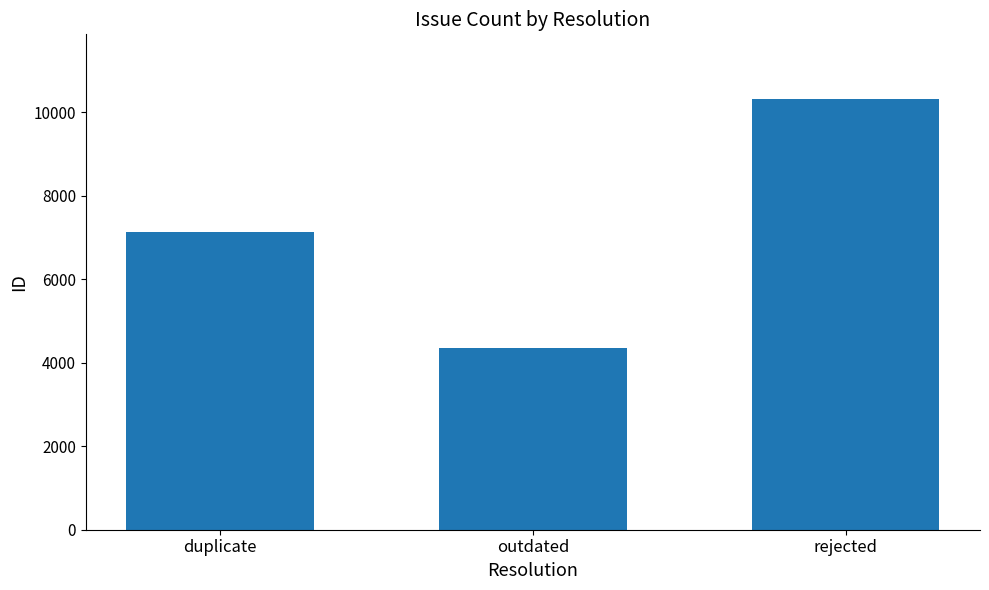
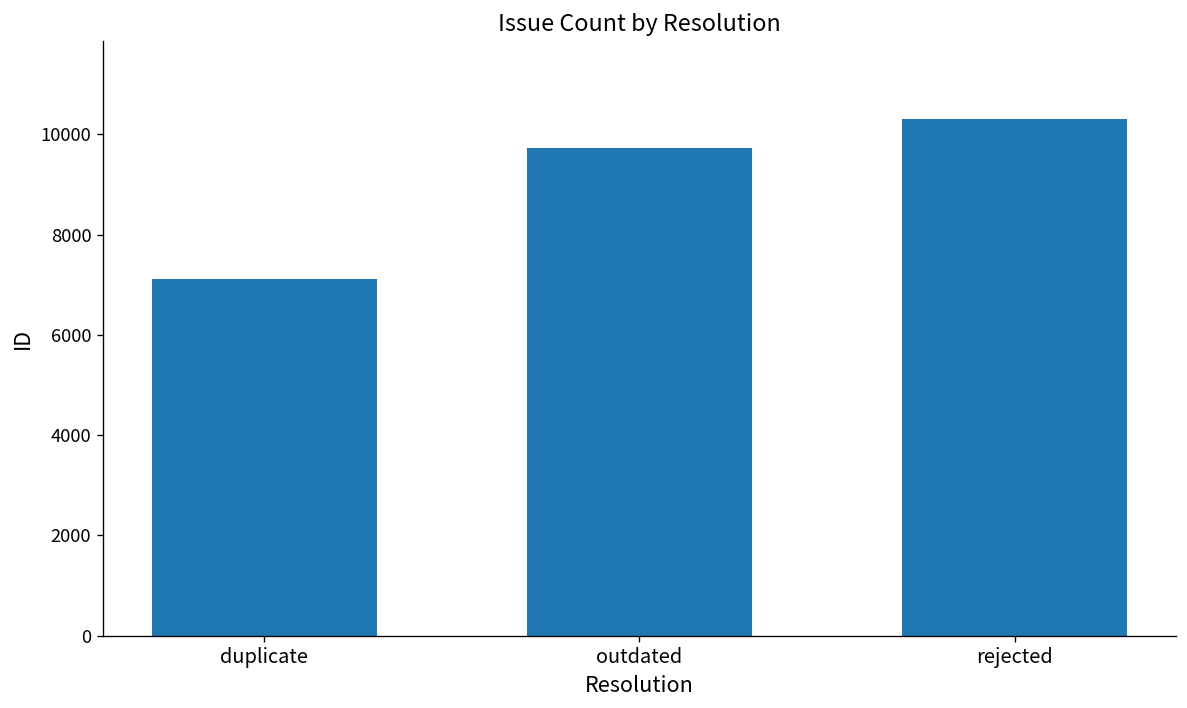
  {
    "duplicate": 7100,
-   "outdated": 4300,
+   "outdated": 9700,
    "rejected": 10300
  }
